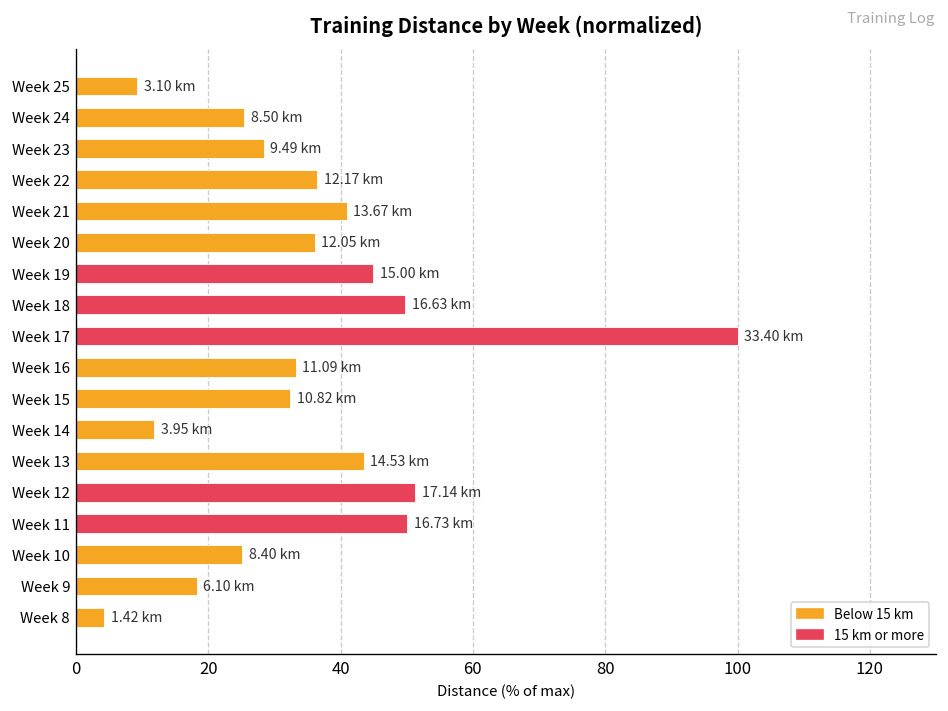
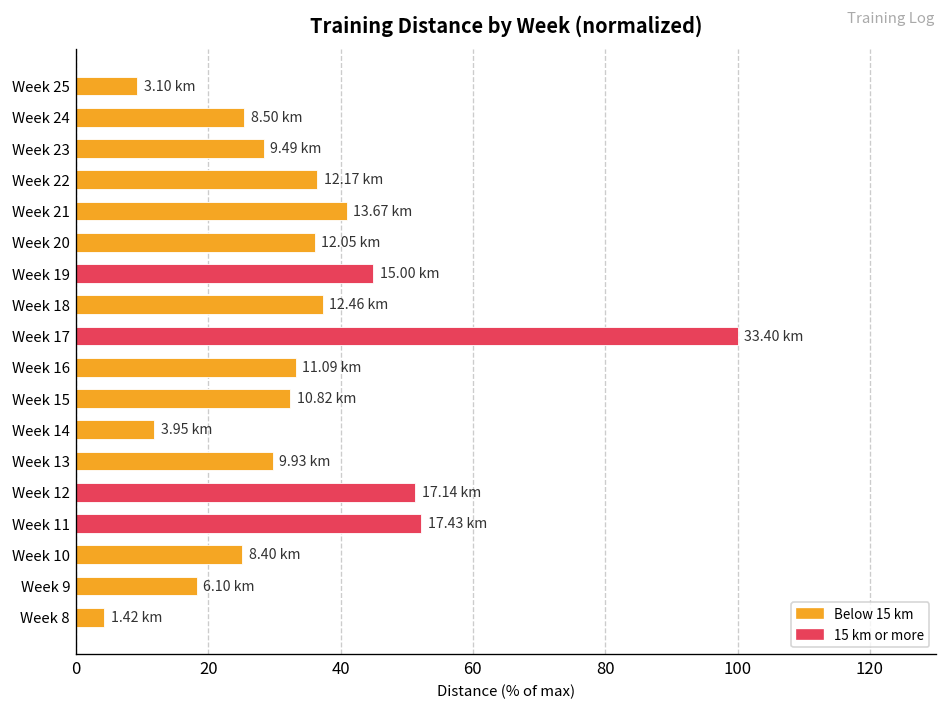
  {
-   "Week 18": 16.63,
-   "Week 13": 14.53,
-   "Week 11": 16.73
+   "Week 18": 12.46,
+   "Week 13": 9.93,
+   "Week 11": 17.43
  }
